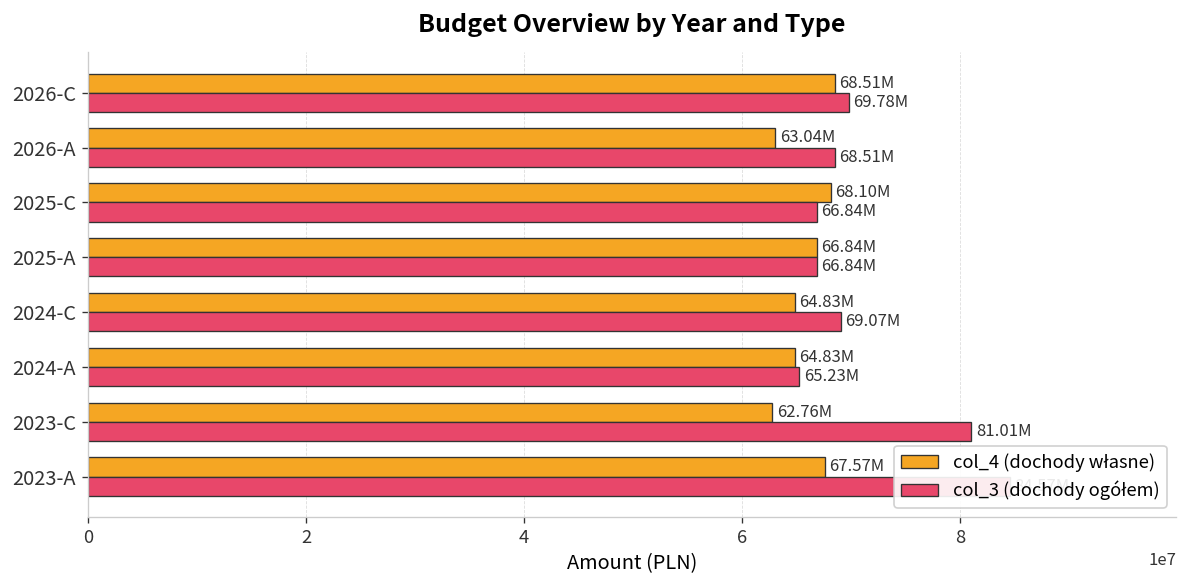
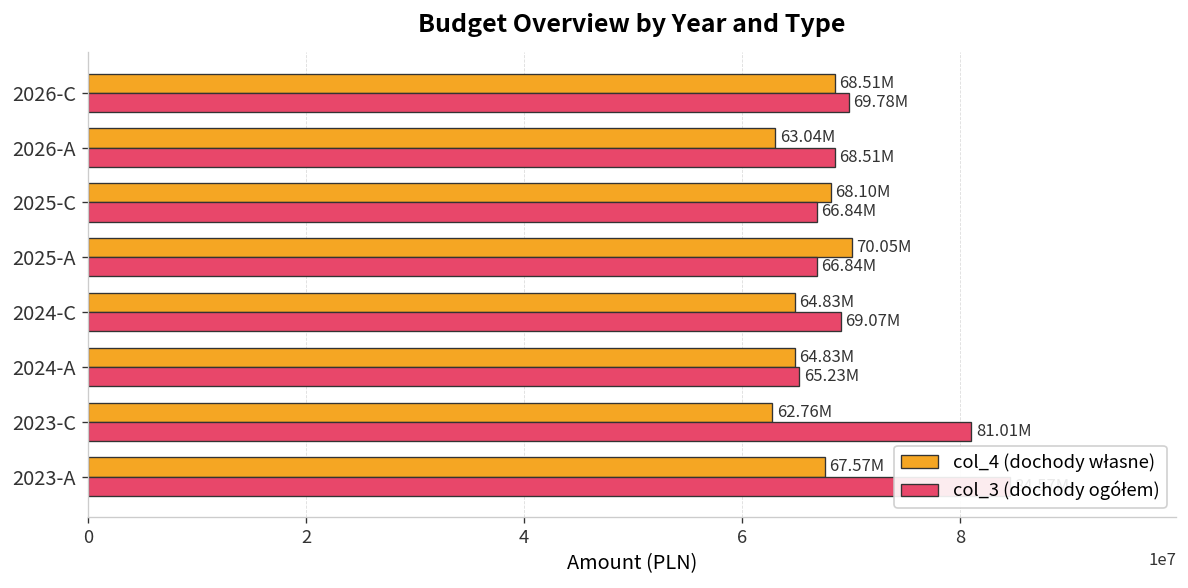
  {
    "col_4 (dochody własne)": {
      "2026-C": "68.51M",
      "2026-A": "63.04M",
      "2025-C": "68.10M",
-     "2025-A": "66.84M",
+     "2025-A": "70.05M",
      "2024-C": "64.83M",
      "2024-A": "64.83M",
      "2023-C": "62.76M",
      "2023-A": "67.57M"
    },
    "col_3 (dochody ogółem)": {
      "2026-C": "69.78M",
      "2026-A": "68.51M",
      "2025-C": "66.84M",
      "2025-A": "66.84M",
      "2024-C": "69.07M",
      "2024-A": "65.23M",
      "2023-C": "81.01M"
    }
  }
